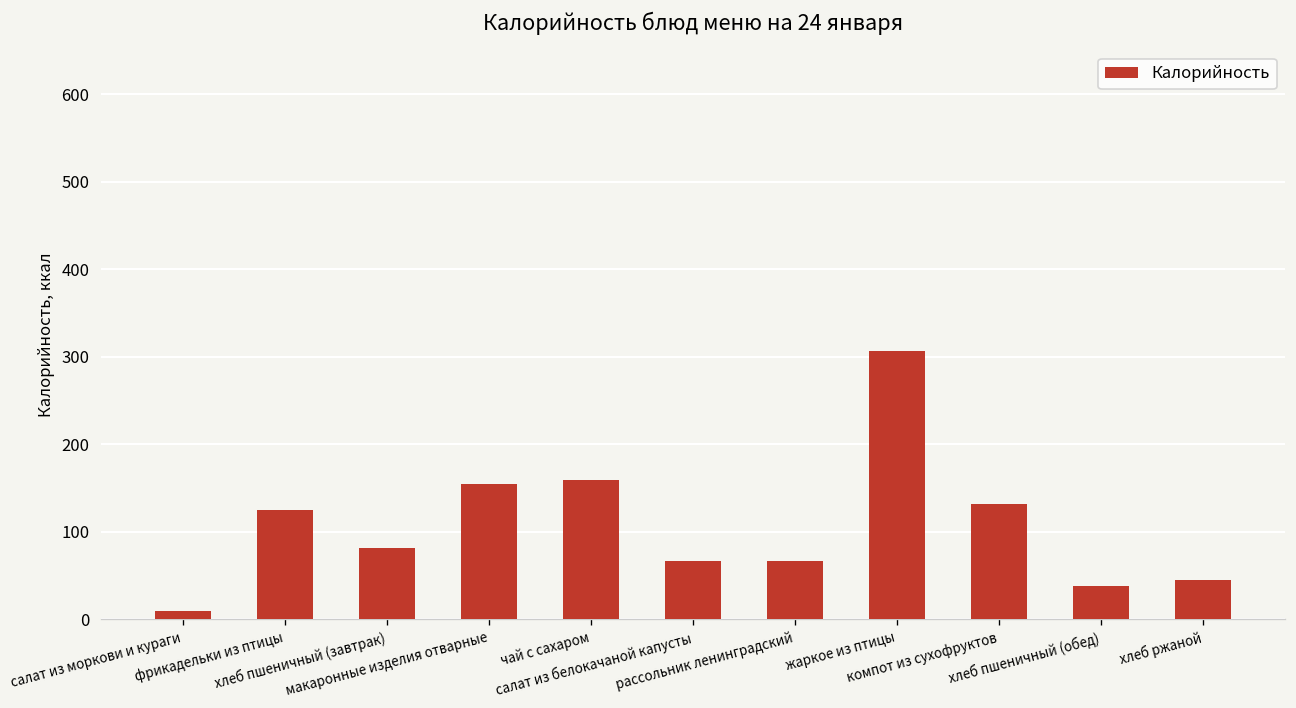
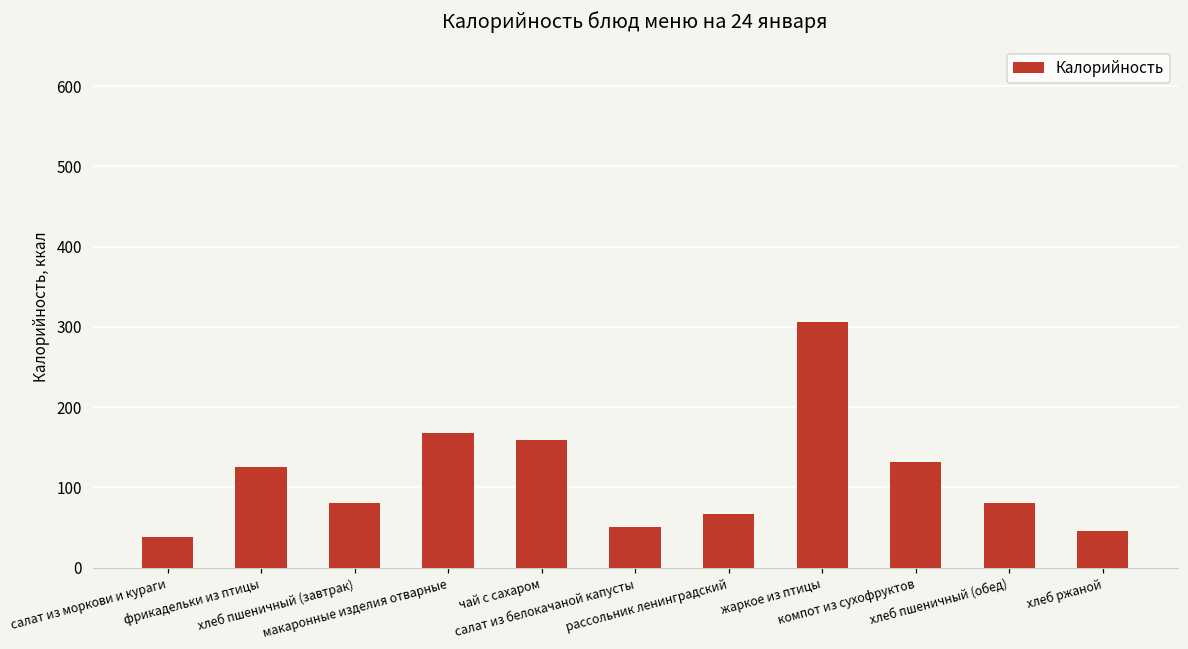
  {
-   "салат из моркови и кураги": 10,
+   "салат из моркови и кураги": 40,
    "фрикадельки из птицы": 130,
    "хлеб пшеничный (завтрак)": 80,
-   "макаронные изделия отварные": 150,
+   "макаронные изделия отварные": 170,
    "чай с сахаром": 160,
-   "салат из белокачаной капусты": 70,
+   "салат из белокачаной капусты": 50,
    "рассольник ленинградский": 70,
    "жаркое из птицы": 310,
    "компот из сухофруктов": 130,
-   "хлеб пшеничный (обед)": 40,
+   "хлеб пшеничный (обед)": 80,
    "хлеб ржаной": 50
  }
